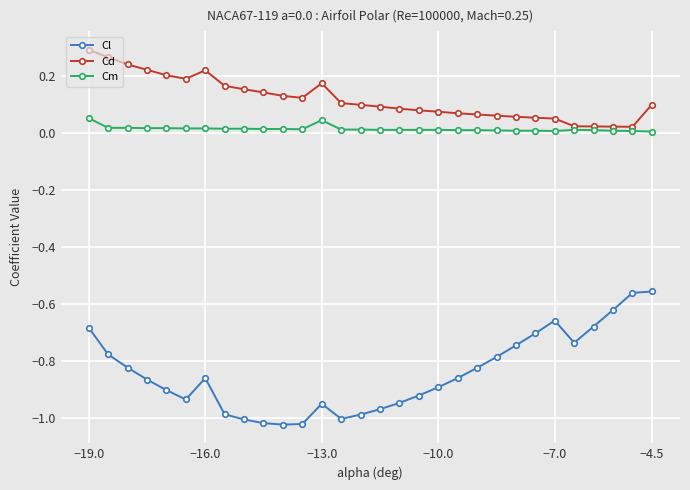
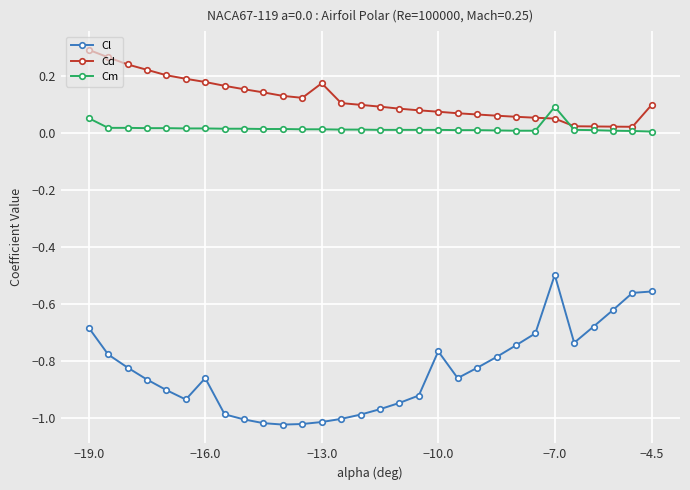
  {
    "Cl": {
      "−19.0": -0.68,
      "−16.0": -0.86,
-     "−13.0": -0.95,
-     "−10.0": -0.89,
-     "−7.0": -0.66,
+     "−13.0": -1.01,
+     "−10.0": -0.77,
+     "−7.0": -0.50,
      "−4.5": -0.56
    },
    "Cd": {
-     "−16.0": 0.22,
+     "−16.0": 0.18,
      "−13.0": 0.17,
      "−10.0": 0.07,
      "−7.0": 0.05,
      "−4.5": 0.10
    },
    "Cm": {
      "−19.0": 0.05,
      "−16.0": 0.02,
-     "−13.0": 0.05,
+     "−13.0": 0.01,
      "−10.0": 0.01,
-     "−7.0": 0.01,
+     "−7.0": 0.09,
      "−4.5": 0.01
    }
  }
